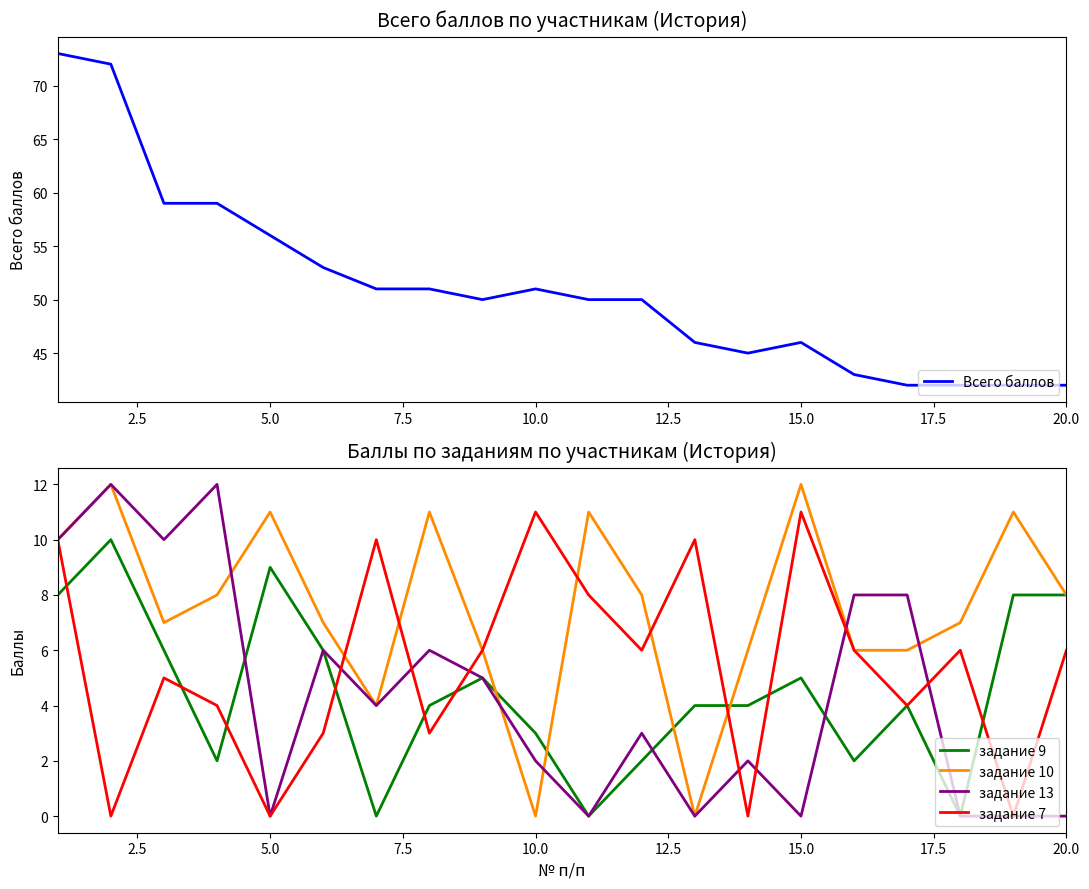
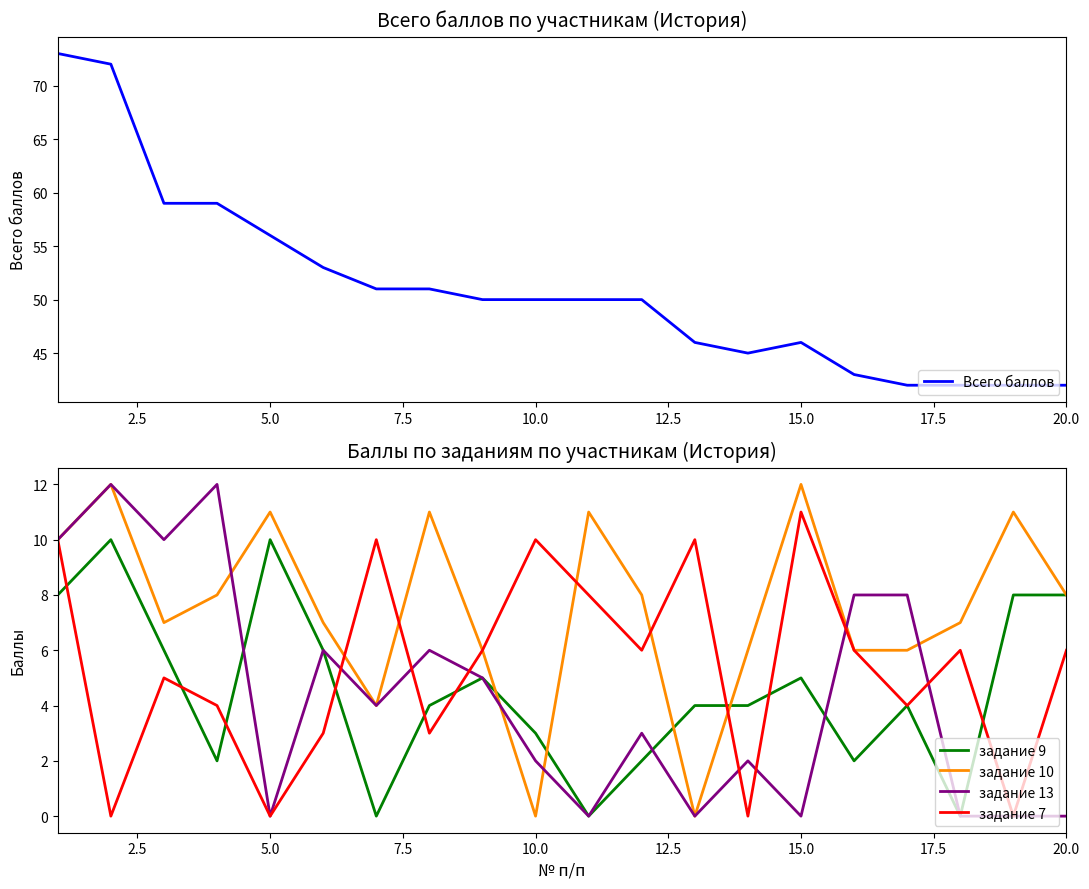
  {
    "Всего баллов по участникам (История)": {
      "5.0": 56,
-     "10.0": 51,
+     "10.0": 50,
      "15.0": 46,
      "20.0": 42
    },
    "Баллы по заданиям по участникам (История)": {
      "задание 9": {
-       "5.0": 9,
+       "5.0": 10,
        "10.0": 3,
        "15.0": 5
      },
      "задание 10": {
        "5.0": 11,
        "10.0": 0,
        "15.0": 12
      },
      "задание 13": {
        "10.0": 2,
        "15.0": 0,
        "20.0": 0
      },
      "задание 7": {
-       "10.0": 11,
+       "10.0": 10,
        "15.0": 11,
        "20.0": 6
      }
    }
  }
